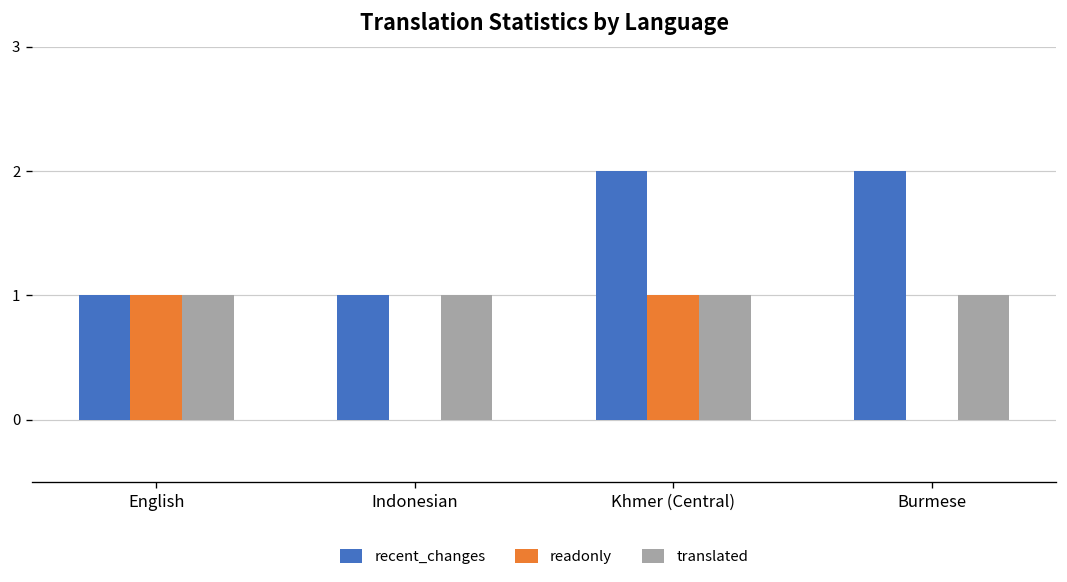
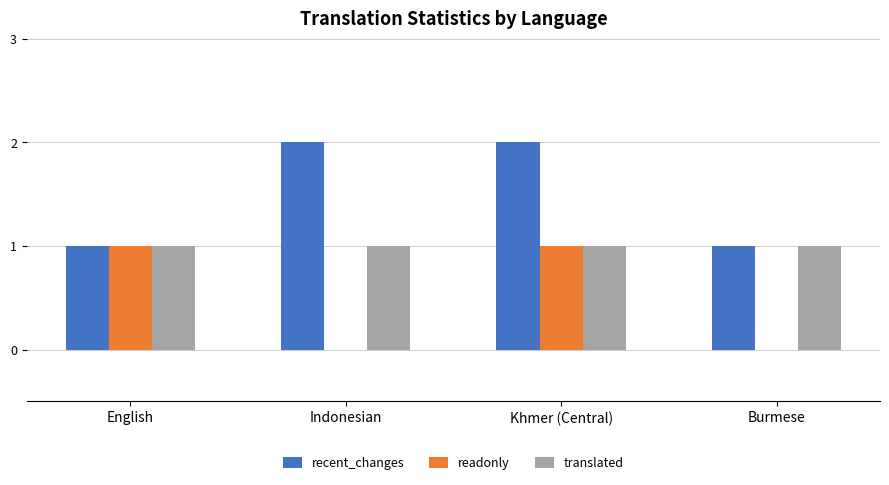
  {
    "recent_changes": {
      "English": 1,
-     "Indonesian": 1,
+     "Indonesian": 2,
      "Khmer (Central)": 2,
-     "Burmese": 2
+     "Burmese": 1
    },
    "readonly": {
      "English": 1,
      "Indonesian": 0,
      "Khmer (Central)": 1,
      "Burmese": 0
    },
    "translated": {
      "English": 1,
      "Indonesian": 1,
      "Khmer (Central)": 1,
      "Burmese": 1
    }
  }
